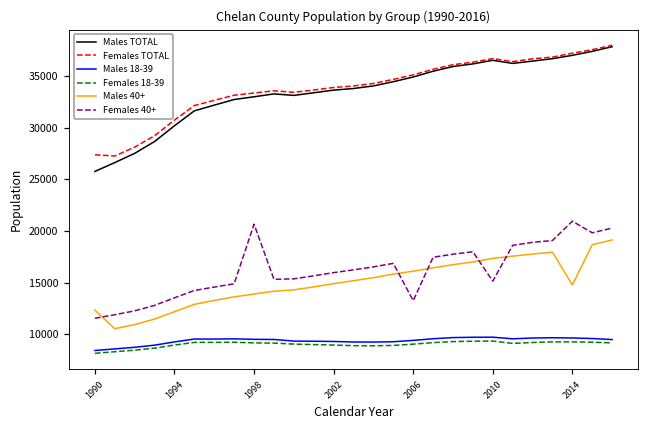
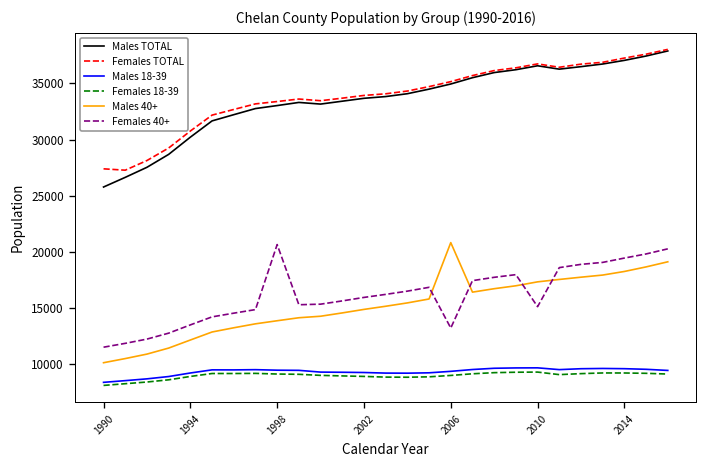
  {
    "Males TOTAL": {
      "1990": 26000,
      "1994": 30000,
      "1998": 33000
    },
    "Females TOTAL": {
      "1990": 27000,
      "1994": 31000,
      "1998": 33000
    },
    "Males 18-39": {
      "1990": 8000,
      "1994": 9000,
      "1998": 9000,
      "2002": 9000,
      "2006": 9000,
      "2010": 10000,
      "2014": 10000
    },
    "Females 18-39": {
      "1990": 8000,
      "1994": 9000,
      "1998": 9000,
      "2002": 9000,
      "2006": 9000,
      "2010": 9000,
      "2014": 9000
    },
    "Males 40+": {
-     "1990": 12000,
+     "1990": 10000,
      "1994": 12000,
      "1998": 14000,
      "2002": 15000,
-     "2006": 16000,
+     "2006": 21000,
      "2010": 17000,
-     "2014": 15000
+     "2014": 18000
    },
    "Females 40+": {
      "1990": 12000,
      "1994": 14000,
      "1998": 21000,
      "2002": 16000,
      "2006": 13000,
      "2010": 15000,
-     "2014": 21000
+     "2014": 19000
    }
  }
